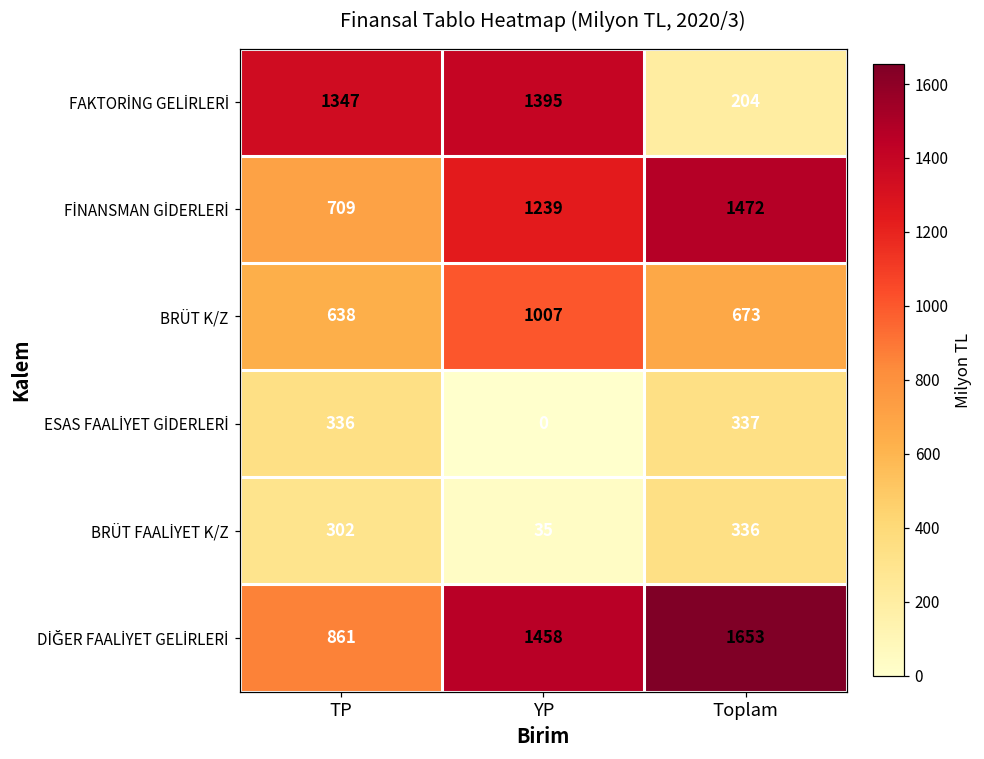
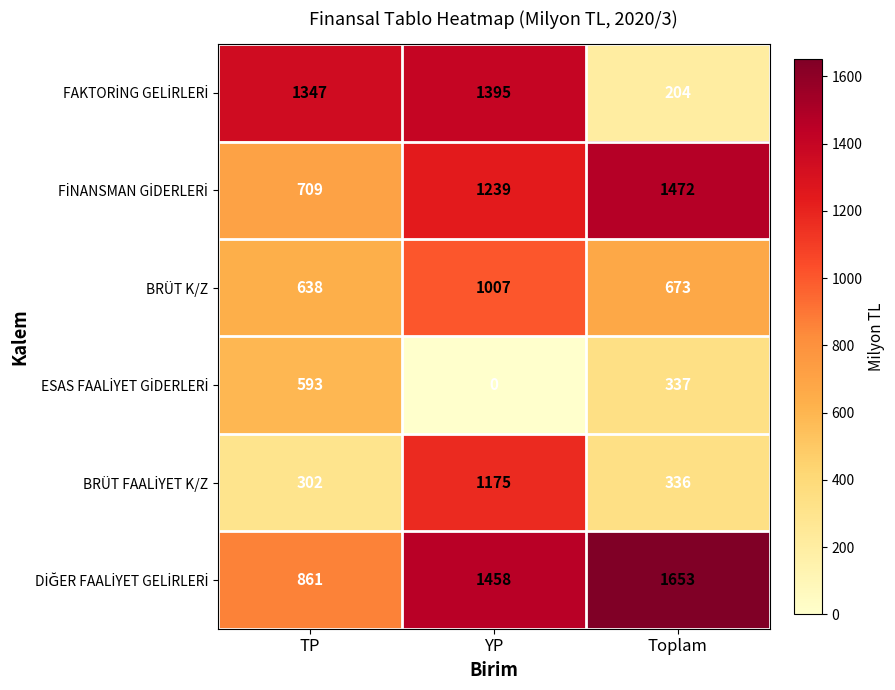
  {
    "FAKTORİNG GELİRLERİ": {
      "TP": 1347,
      "YP": 1395,
      "Toplam": 204
    },
    "FİNANSMAN GİDERLERİ": {
      "TP": 709,
      "YP": 1239,
      "Toplam": 1472
    },
    "BRÜT K/Z": {
      "TP": 638,
      "YP": 1007,
      "Toplam": 673
    },
    "ESAS FAALİYET GİDERLERİ": {
-     "TP": 336,
+     "TP": 593,
      "YP": 0,
      "Toplam": 337
    },
    "BRÜT FAALİYET K/Z": {
      "TP": 302,
-     "YP": 35,
+     "YP": 1175,
      "Toplam": 336
    },
    "DİĞER FAALİYET GELİRLERİ": {
      "TP": 861,
      "YP": 1458,
      "Toplam": 1653
    }
  }
